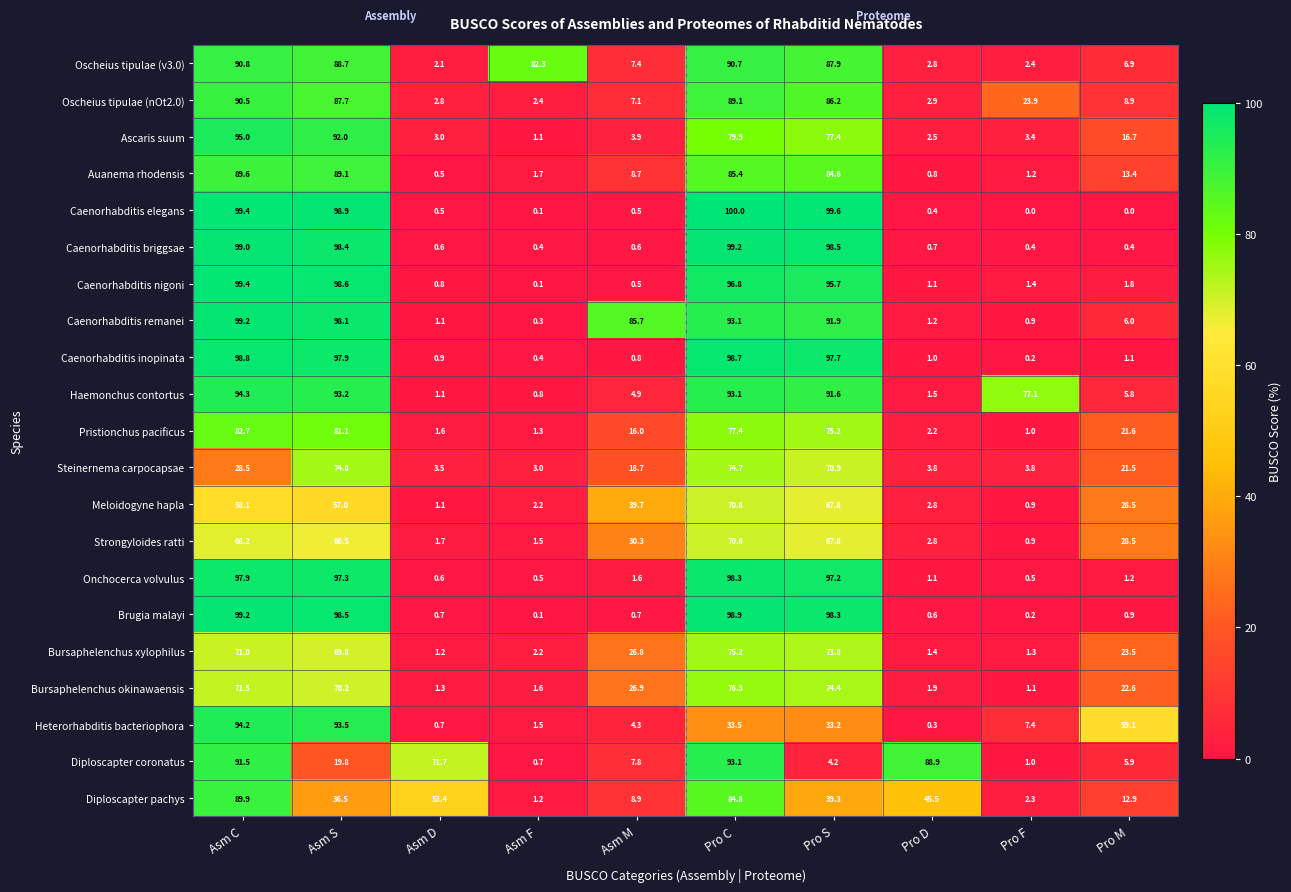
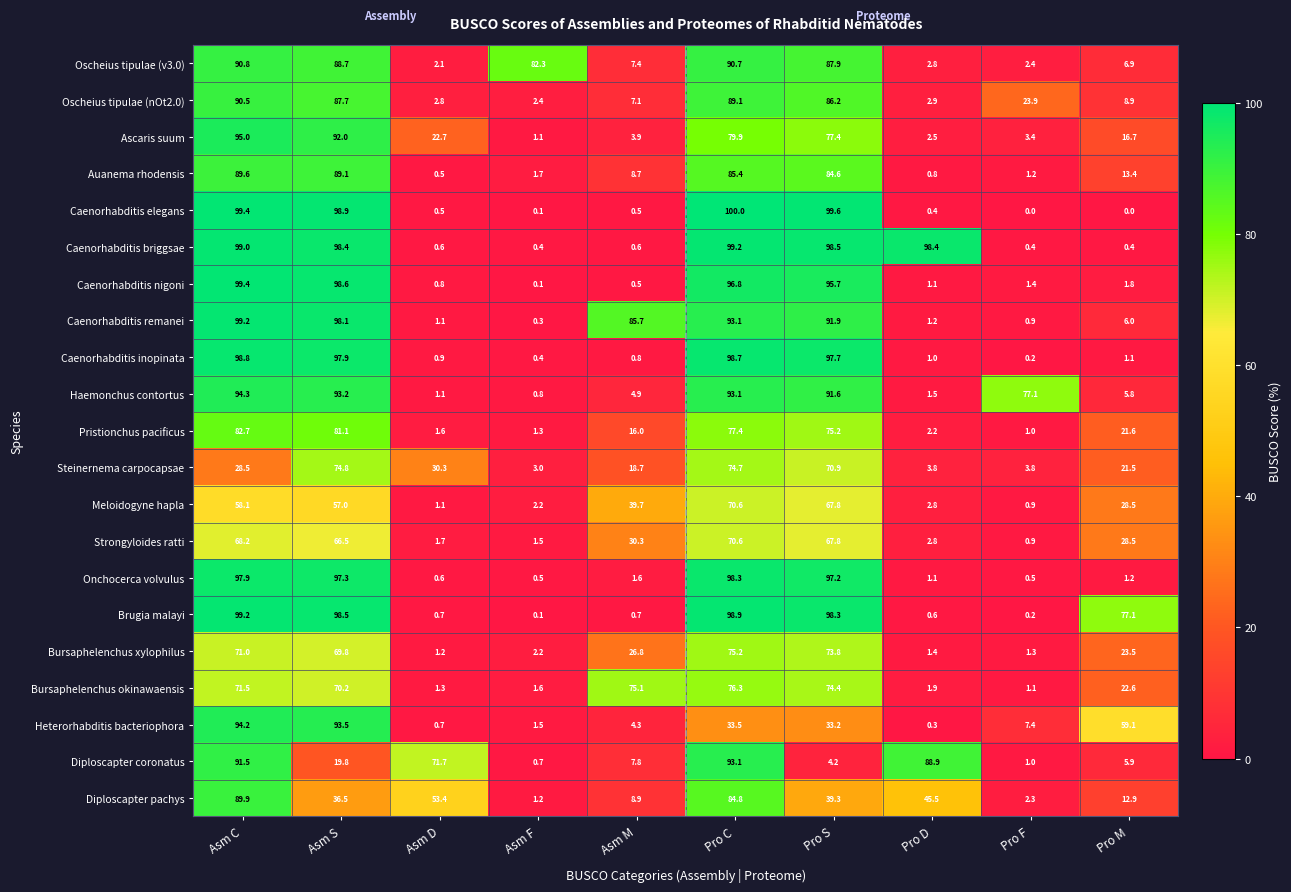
  {
    "Ascaris suum": {
      "Asm C": 95.0,
      "Asm S": 92.0,
-     "Asm D": 3.0,
+     "Asm D": 22.7,
      "Asm F": 1.1,
      "Asm M": 3.9,
      "Pro C": 79.9,
      "Pro S": 77.4,
      "Pro D": 2.5,
      "Pro F": 3.4,
      "Pro M": 16.7
    },
    "Caenorhabditis briggsae": {
      "Asm C": 99.0,
      "Asm S": 98.4,
      "Asm D": 0.6,
      "Asm F": 0.4,
      "Asm M": 0.6,
      "Pro C": 99.2,
      "Pro S": 98.5,
-     "Pro D": 0.7,
+     "Pro D": 98.4,
      "Pro F": 0.4,
      "Pro M": 0.4
    },
    "Steinernema carpocapsae": {
      "Asm C": 28.5,
      "Asm S": 74.8,
-     "Asm D": 3.5,
+     "Asm D": 30.3,
      "Asm F": 3.0,
      "Asm M": 18.7,
      "Pro C": 74.7,
      "Pro S": 70.9,
      "Pro D": 3.8,
      "Pro F": 3.8,
      "Pro M": 21.5
    },
    "Brugia malayi": {
      "Asm C": 99.2,
      "Asm S": 98.5,
      "Asm D": 0.7,
      "Asm F": 0.1,
      "Asm M": 0.7,
      "Pro C": 98.9,
      "Pro S": 98.3,
      "Pro D": 0.6,
      "Pro F": 0.2,
-     "Pro M": 0.9
+     "Pro M": 77.1
    },
    "Bursaphelenchus okinawaensis": {
      "Asm C": 71.5,
      "Asm S": 70.2,
      "Asm D": 1.3,
      "Asm F": 1.6,
-     "Asm M": 26.9,
+     "Asm M": 75.1,
      "Pro C": 76.3,
      "Pro S": 74.4,
      "Pro D": 1.9,
      "Pro F": 1.1,
      "Pro M": 22.6
    }
  }
